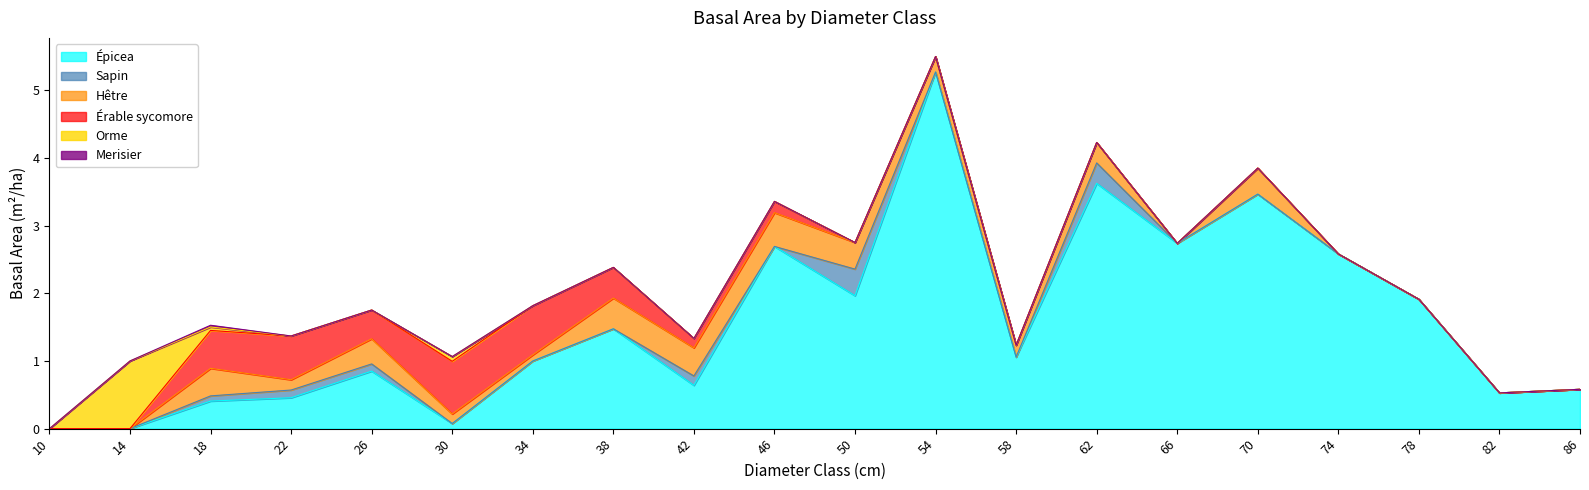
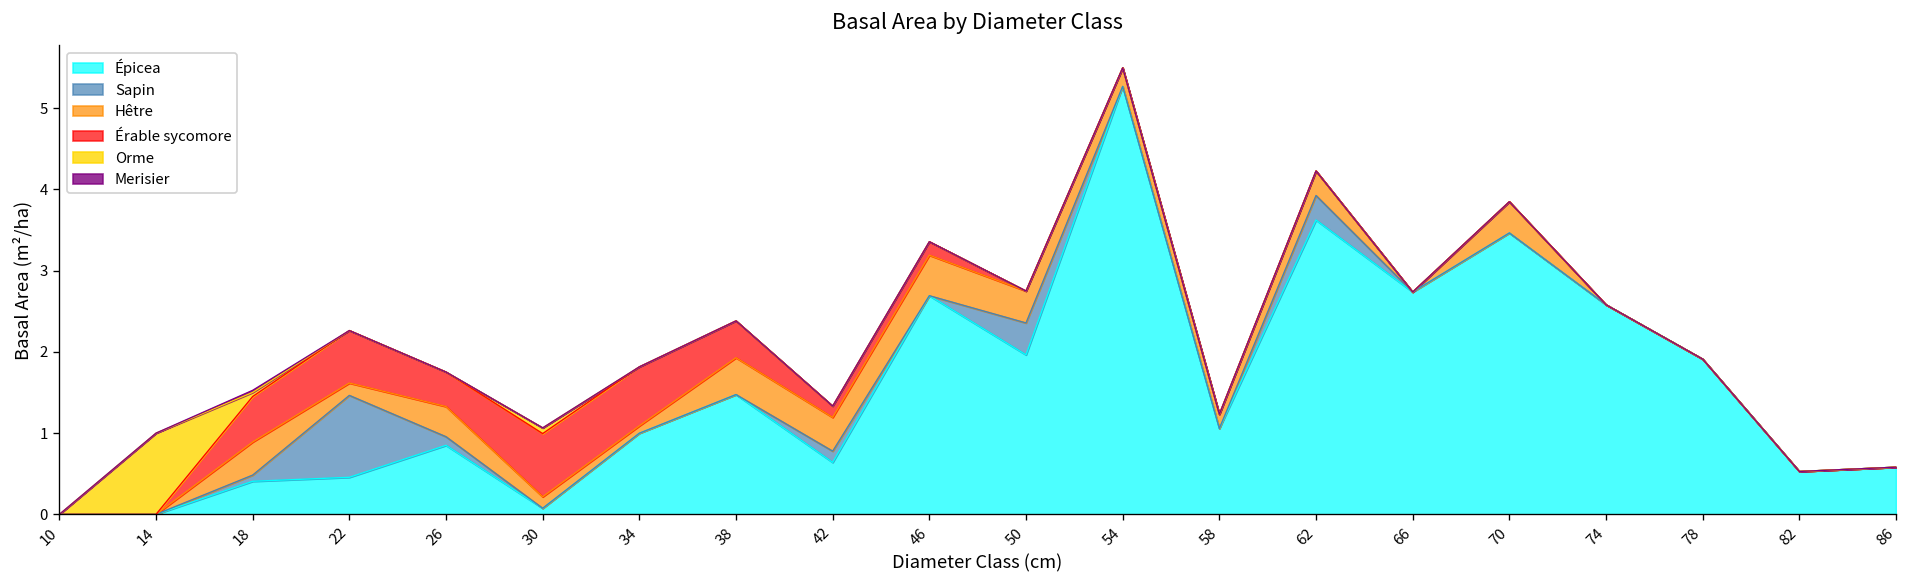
  {
    "Épicea": {
      "18": 0.4,
      "22": 0.5,
      "26": 0.8,
      "42": 0.6,
      "50": 2.0,
      "62": 3.6
    },
    "Sapin": {
      "18": 0.1,
-     "22": 0.1,
+     "22": 1.0,
      "26": 0.1,
      "42": 0.1,
      "50": 0.4,
      "62": 0.3
    },
    "Hêtre": {
      "18": 0.4,
      "22": 0.2,
      "26": 0.4,
      "30": 0.1,
      "34": 0.1,
      "38": 0.5,
      "42": 0.4,
      "46": 0.5
    },
    "Érable sycomore": {
      "18": 0.6,
      "30": 0.8
    }
  }
